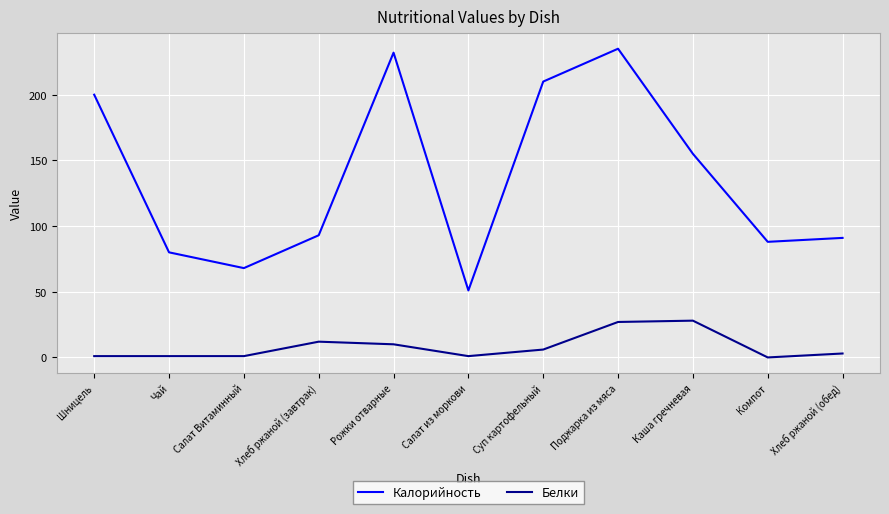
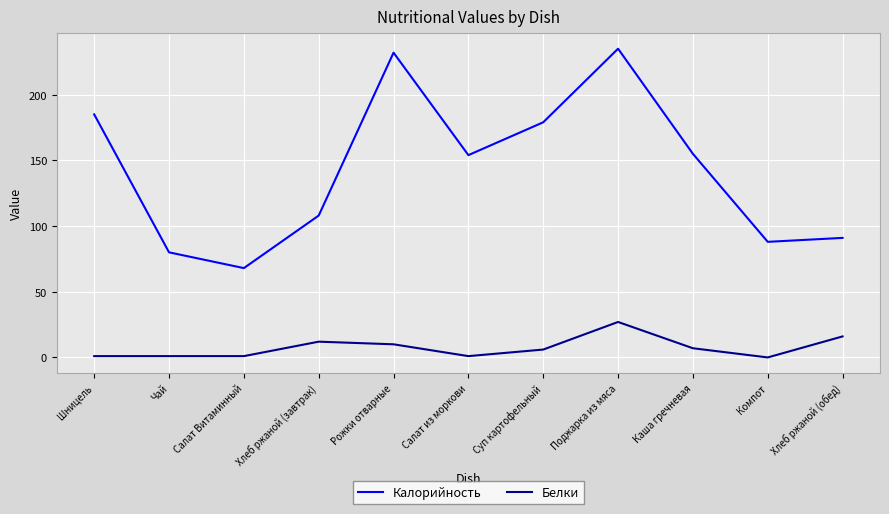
  {
    "Калорийность": {
-     "Шницель": 200,
+     "Шницель": 185,
      "Чай": 80,
      "Салат Витаминный": 68,
-     "Хлеб ржаной (завтрак)": 93,
+     "Хлеб ржаной (завтрак)": 108,
      "Рожки отварные": 232,
-     "Салат из моркови": 51,
-     "Суп картофельный": 210,
+     "Салат из моркови": 154,
+     "Суп картофельный": 179,
      "Поджарка из мяса": 235,
      "Каша гречневая": 155,
      "Компот": 88,
      "Хлеб ржаной (обед)": 91
    },
    "Белки": {
      "Шницель": 1,
      "Чай": 1,
      "Салат Витаминный": 1,
      "Хлеб ржаной (завтрак)": 12,
      "Рожки отварные": 10,
      "Салат из моркови": 1,
      "Суп картофельный": 6,
      "Поджарка из мяса": 27,
-     "Каша гречневая": 28,
+     "Каша гречневая": 7,
      "Компот": 0,
-     "Хлеб ржаной (обед)": 3
+     "Хлеб ржаной (обед)": 16
    }
  }
